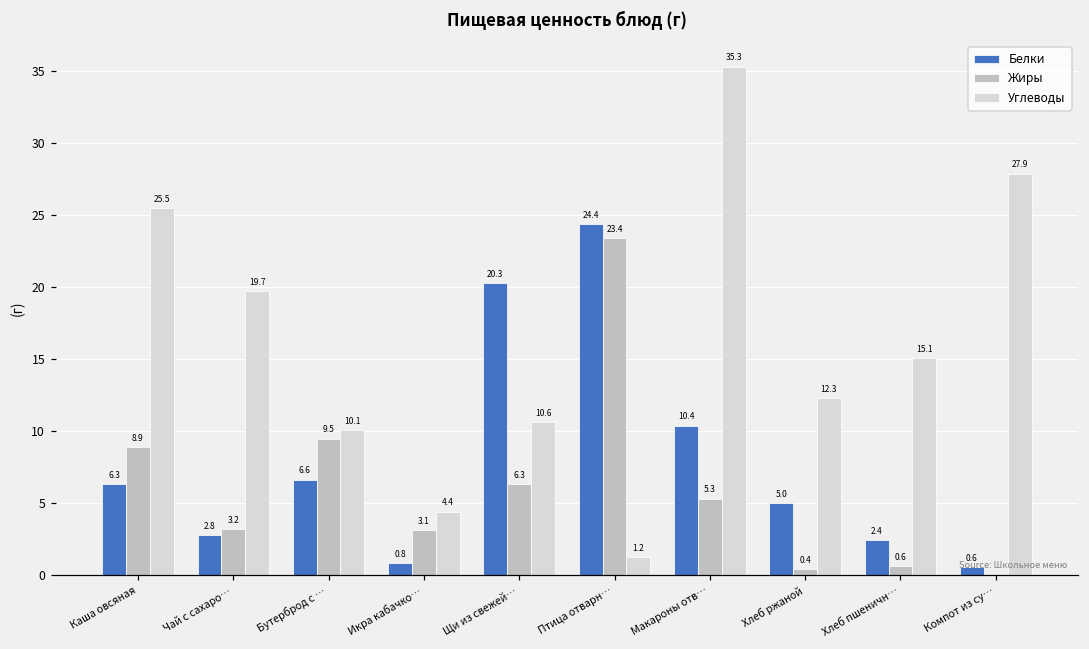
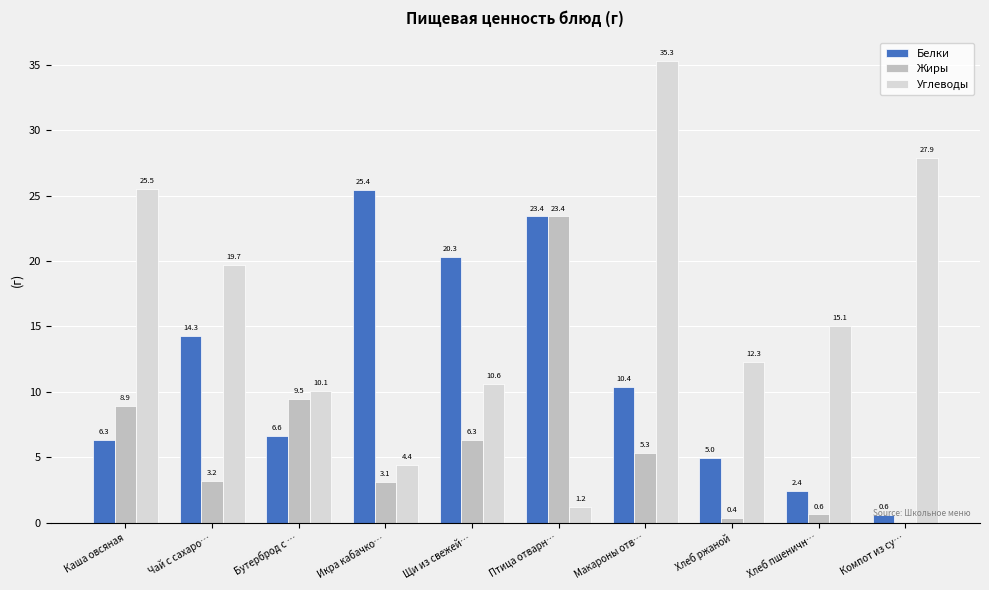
  {
    "Белки": {
      "Каша овсяная": 6.3,
-     "Чай с сахаро…": 2.8,
+     "Чай с сахаро…": 14.3,
      "Бутерброд с …": 6.6,
-     "Икра кабачко…": 0.8,
+     "Икра кабачко…": 25.4,
      "Щи из свежей…": 20.3,
-     "Птица отварн…": 24.4,
+     "Птица отварн…": 23.4,
      "Макароны отв…": 10.4,
      "Хлеб ржаной": 5.0,
      "Хлеб пшеничн…": 2.4
    }
  }
